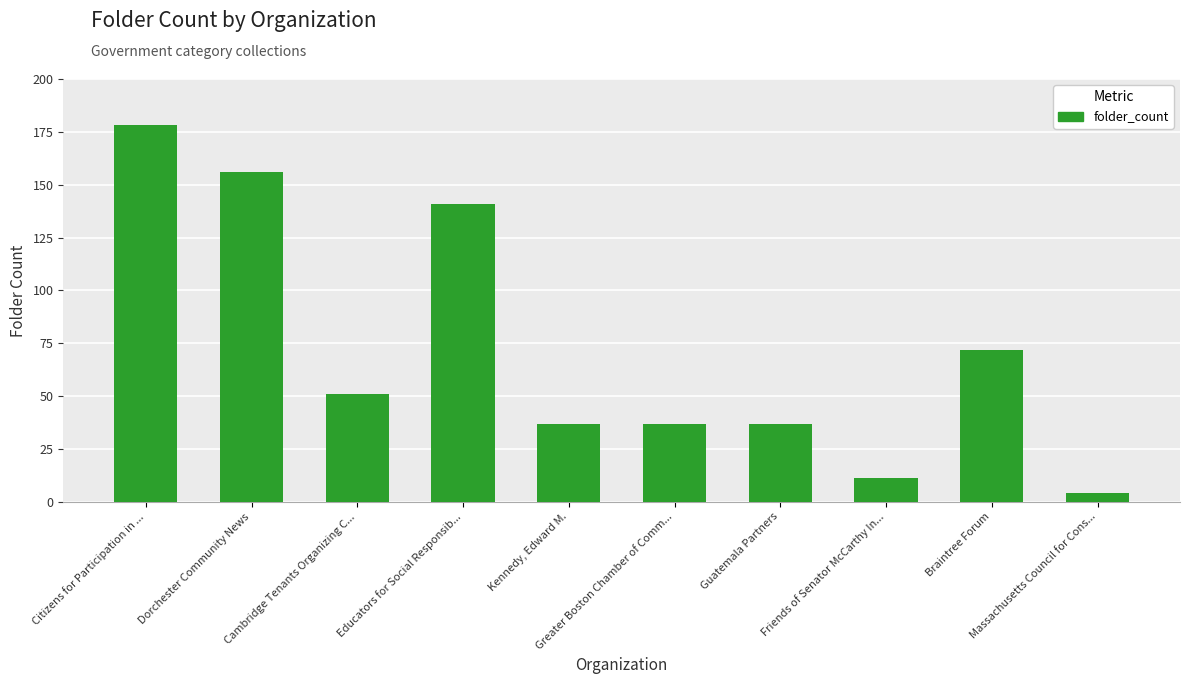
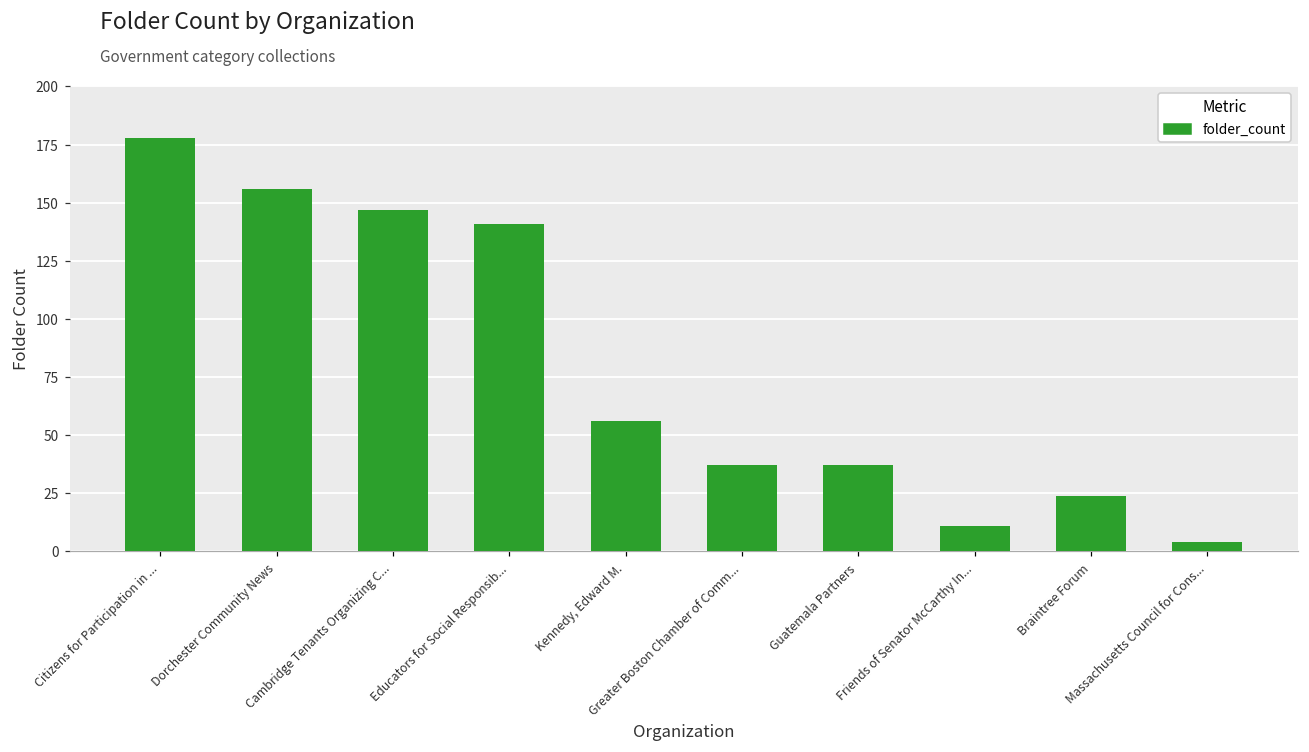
  {
    "Citizens for Participation in ...": 178,
    "Dorchester Community News": 156,
-   "Cambridge Tenants Organizing C...": 51,
+   "Cambridge Tenants Organizing C...": 147,
    "Educators for Social Responsib...": 141,
-   "Kennedy, Edward M.": 37,
+   "Kennedy, Edward M.": 56,
    "Greater Boston Chamber of Comm...": 37,
    "Guatemala Partners": 37,
    "Friends of Senator McCarthy In...": 11,
-   "Braintree Forum": 72,
+   "Braintree Forum": 24,
    "Massachusetts Council for Cons...": 4
  }
